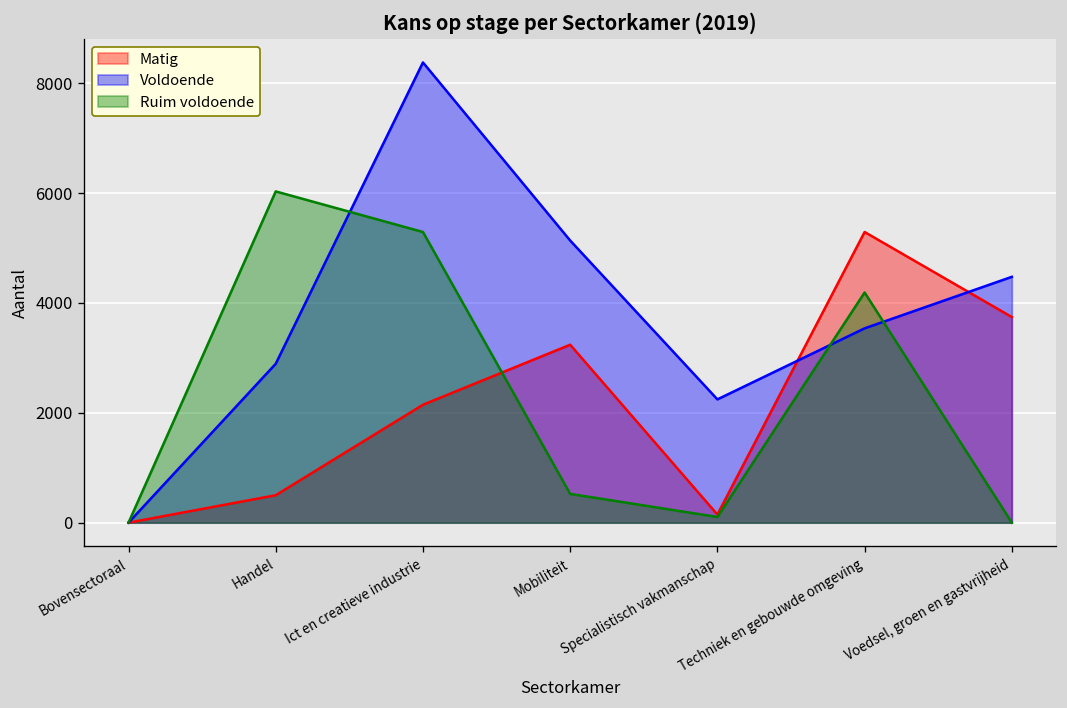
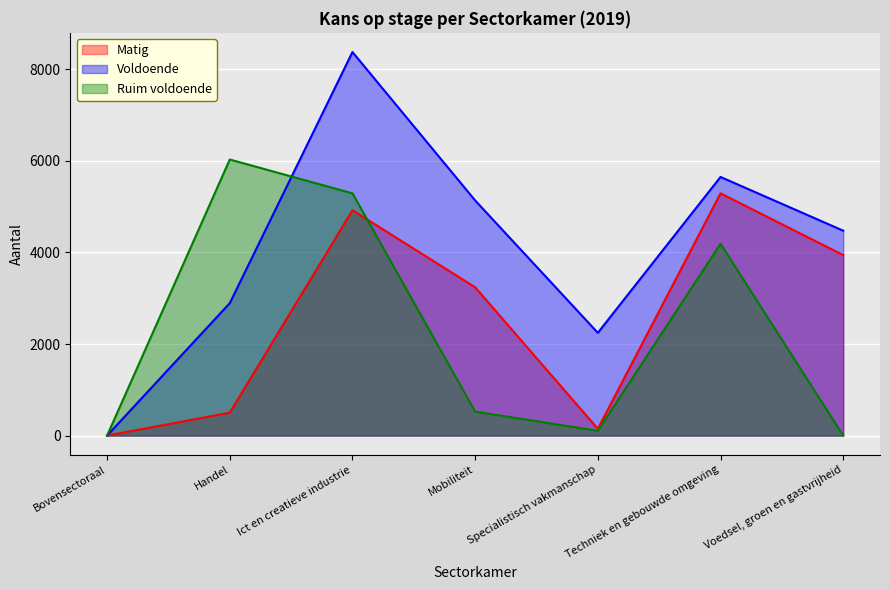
  {
    "Matig": {
      "Handel": 500,
-     "Ict en creatieve industrie": 2100,
+     "Ict en creatieve industrie": 4900,
      "Mobiliteit": 3200,
      "Techniek en gebouwde omgeving": 5300,
-     "Voedsel, groen en gastvrijheid": 3700
+     "Voedsel, groen en gastvrijheid": 3900
    },
    "Voldoende": {
      "Handel": 2900,
      "Ict en creatieve industrie": 8400,
      "Mobiliteit": 5100,
      "Specialistisch vakmanschap": 2200,
-     "Techniek en gebouwde omgeving": 3500,
+     "Techniek en gebouwde omgeving": 5700,
      "Voedsel, groen en gastvrijheid": 4500
    },
    "Ruim voldoende": {
      "Handel": 6000,
      "Ict en creatieve industrie": 5300,
      "Mobiliteit": 500,
      "Techniek en gebouwde omgeving": 4200,
      "Voedsel, groen en gastvrijheid": 0
    }
  }
